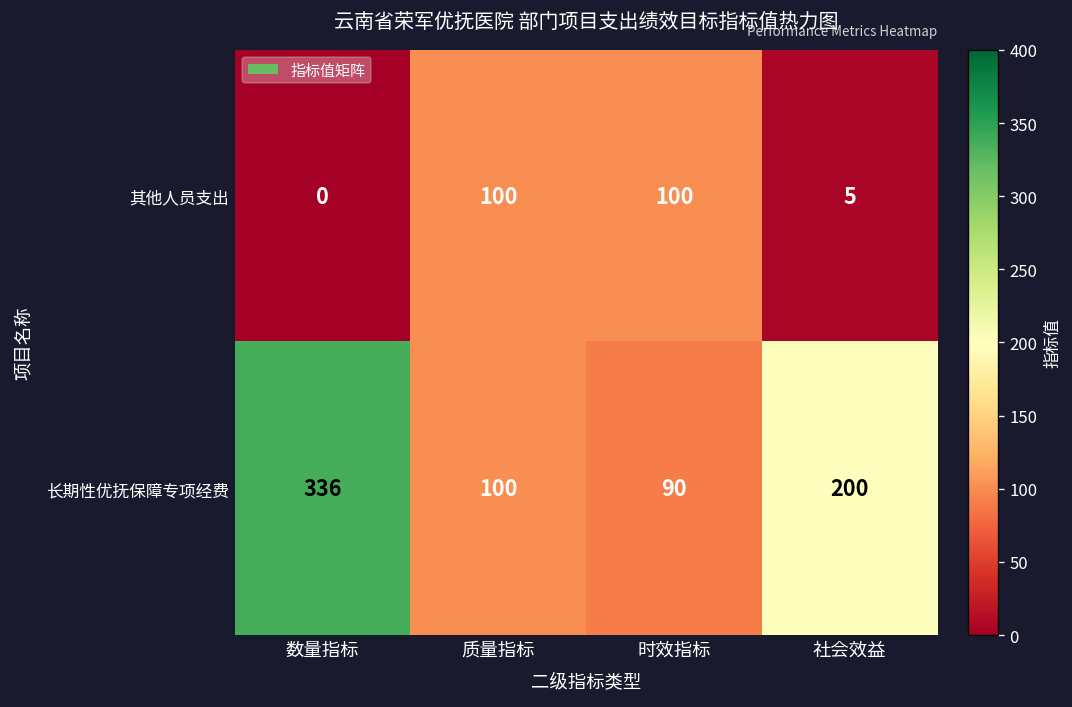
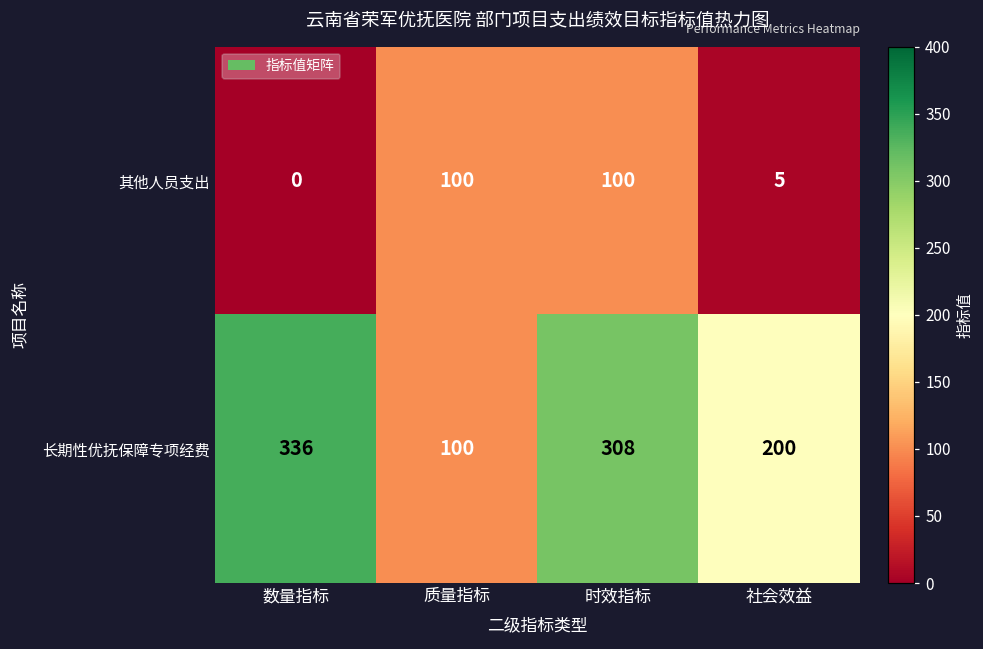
  {
    "其他人员支出": {
      "数量指标": 0,
      "质量指标": 100,
      "时效指标": 100,
      "社会效益": 5
    },
    "长期性优抚保障专项经费": {
      "数量指标": 336,
      "质量指标": 100,
-     "时效指标": 90,
+     "时效指标": 308,
      "社会效益": 200
    }
  }
